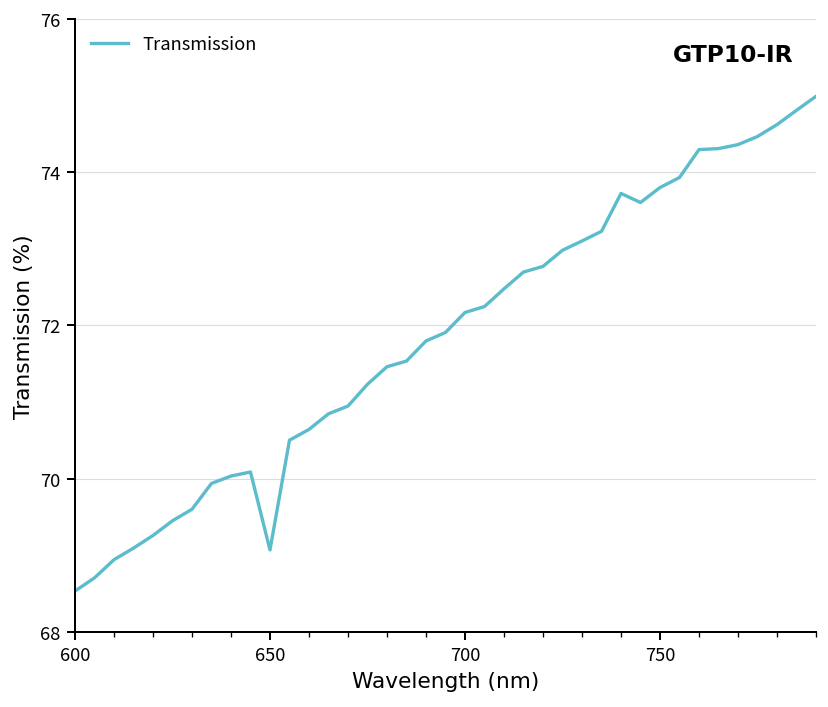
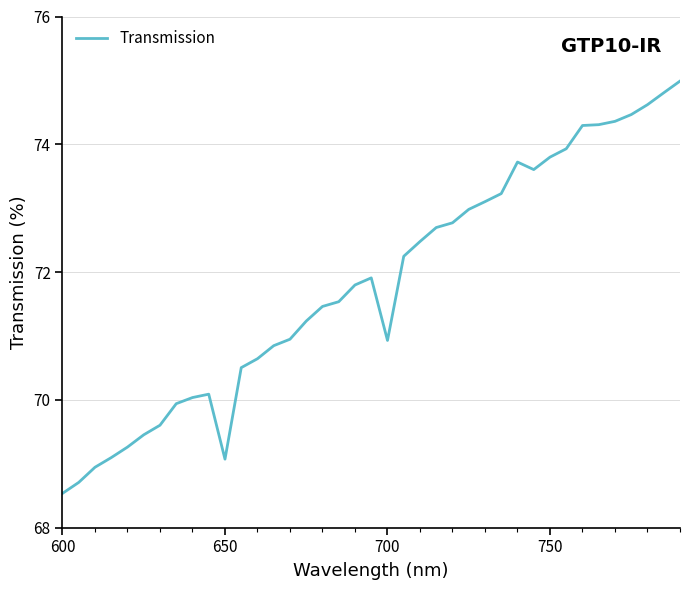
  {
    "600": 68.5,
    "650": 69.1,
-   "700": 72.2,
+   "700": 70.9,
    "750": 73.8
  }
